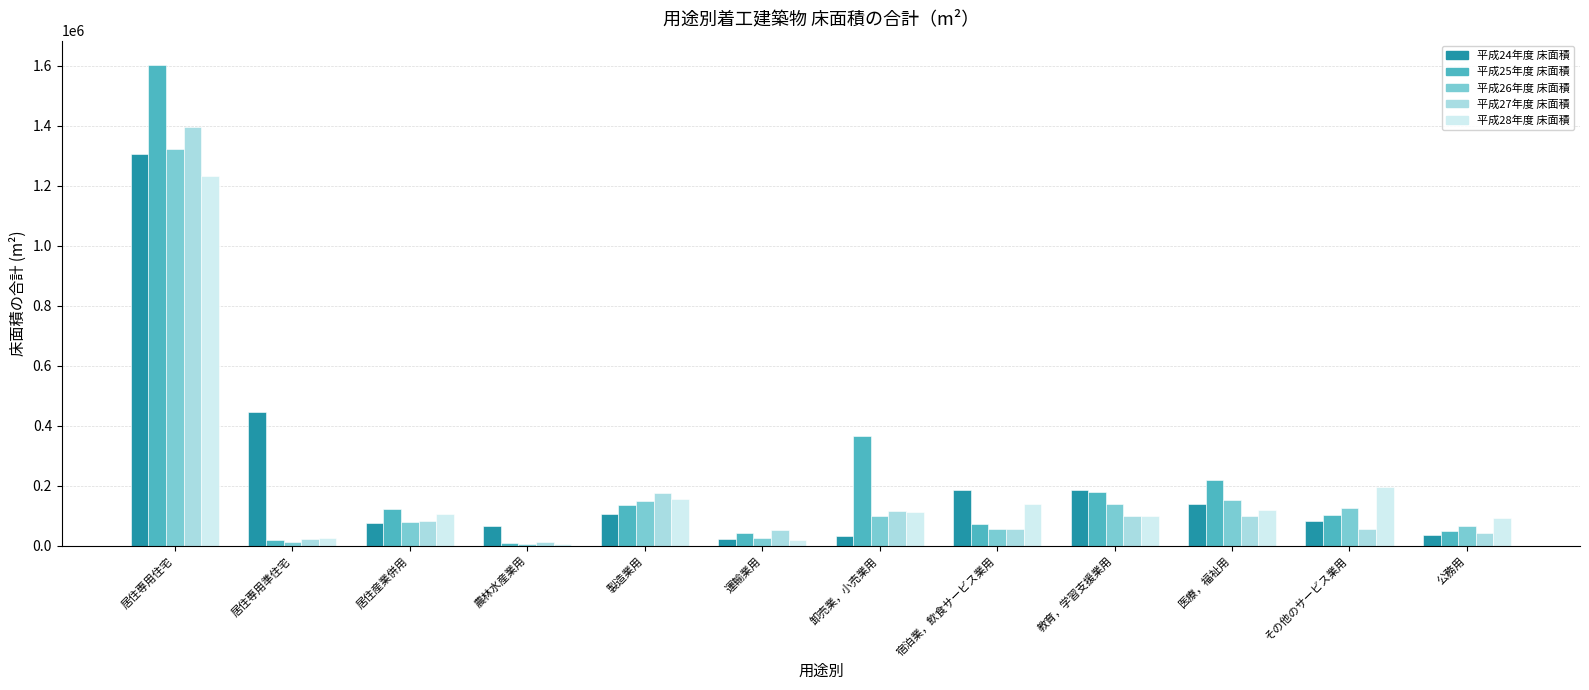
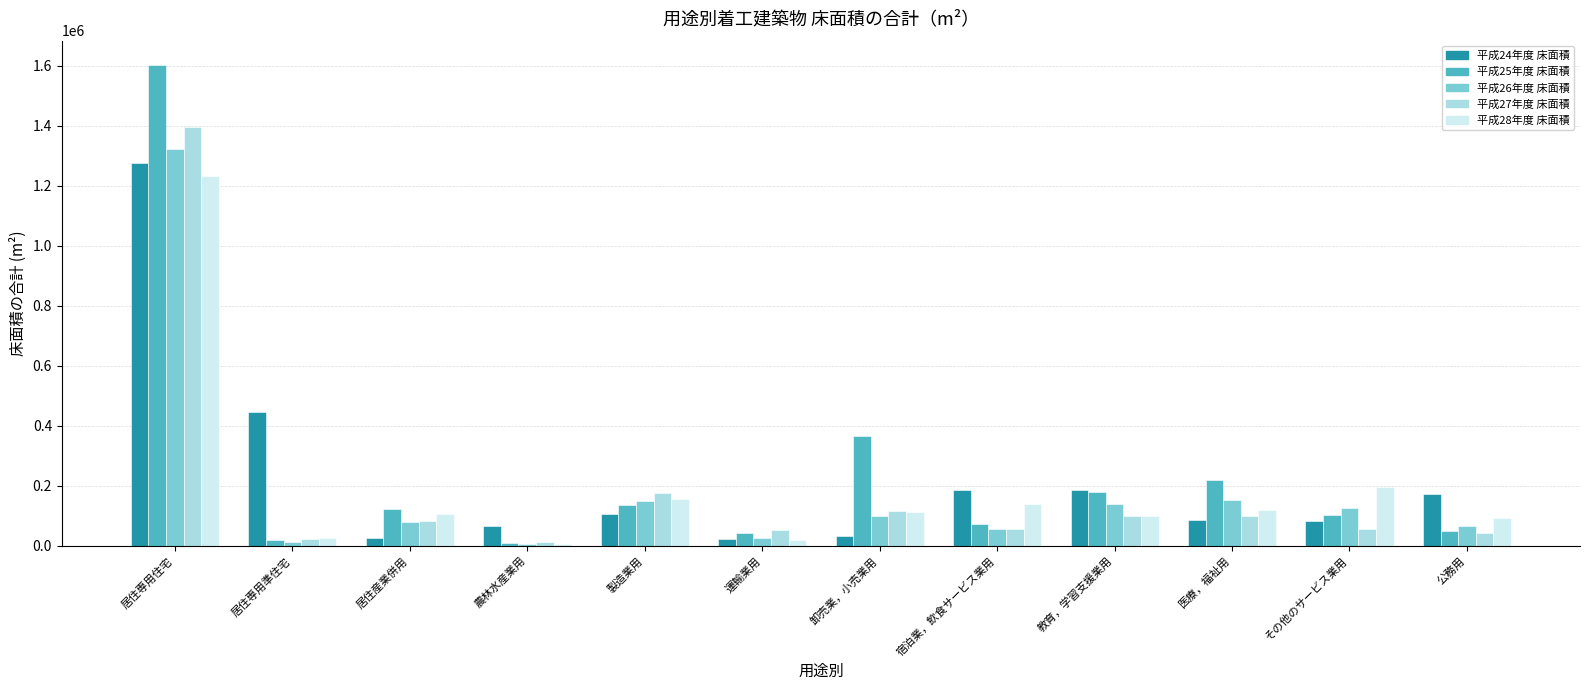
  {
    "平成24年度 床面積": {
-     "居住専用住宅": 1310000,
+     "居住専用住宅": 1280000,
      "居住専用準住宅": 450000,
-     "居住産業併用": 70000,
+     "居住産業併用": 30000,
      "農林水産業用": 70000,
      "製造業用": 110000,
      "運輸業用": 20000,
      "卸売業，小売業用": 30000,
      "宿泊業，飲食サービス業用": 190000,
      "教育，学習支援業用": 190000,
-     "医療，福祉用": 140000,
+     "医療，福祉用": 90000,
      "その他のサービス業用": 80000,
-     "公務用": 30000
+     "公務用": 170000
    }
  }
